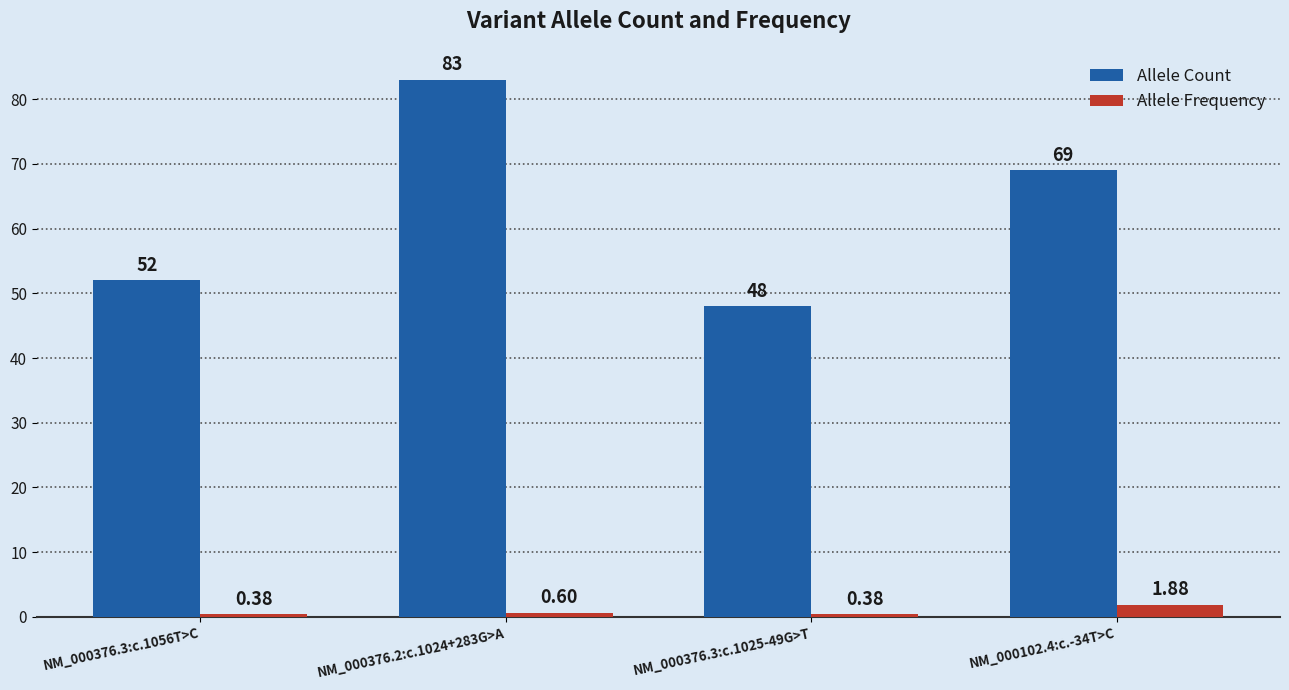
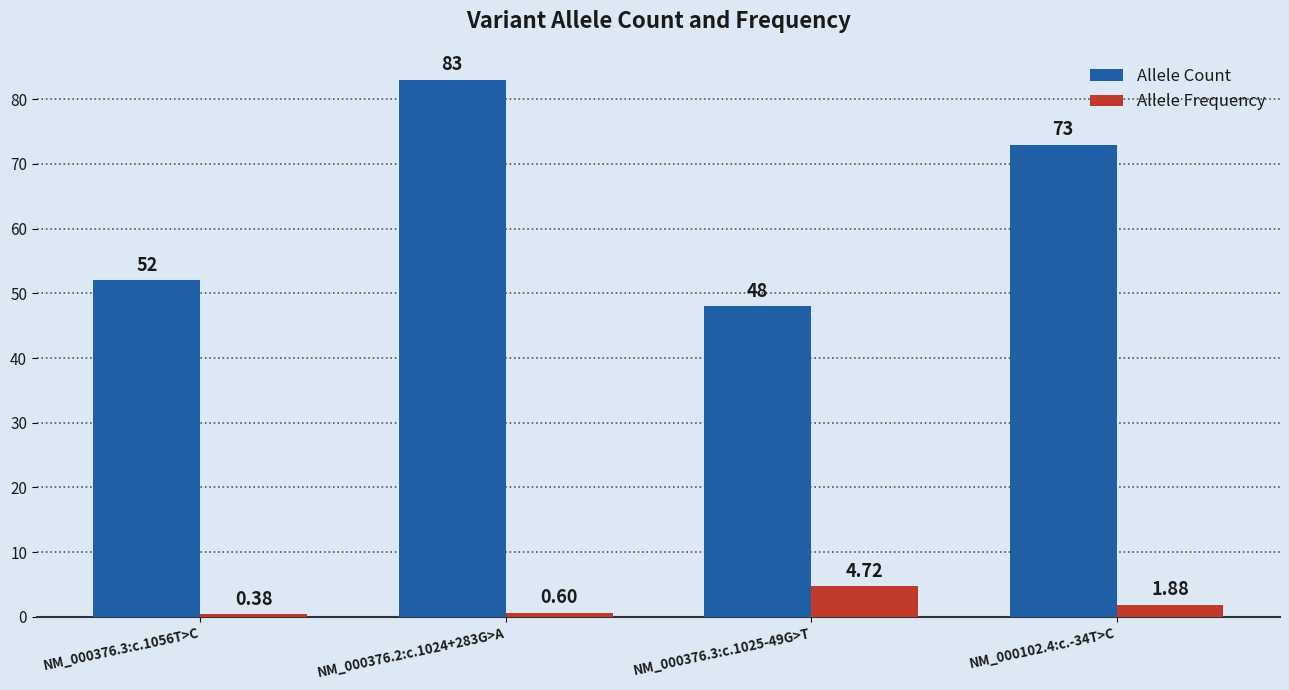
  {
    "Allele Count": {
      "NM_000376.3:c.1056T>C": 52,
      "NM_000376.2:c.1024+283G>A": 83,
      "NM_000376.3:c.1025-49G>T": 48,
-     "NM_000102.4:c.-34T>C": 69
+     "NM_000102.4:c.-34T>C": 73
    },
    "Allele Frequency": {
      "NM_000376.3:c.1056T>C": 0.38,
      "NM_000376.2:c.1024+283G>A": 0.60,
-     "NM_000376.3:c.1025-49G>T": 0.38,
+     "NM_000376.3:c.1025-49G>T": 4.72,
      "NM_000102.4:c.-34T>C": 1.88
    }
  }
